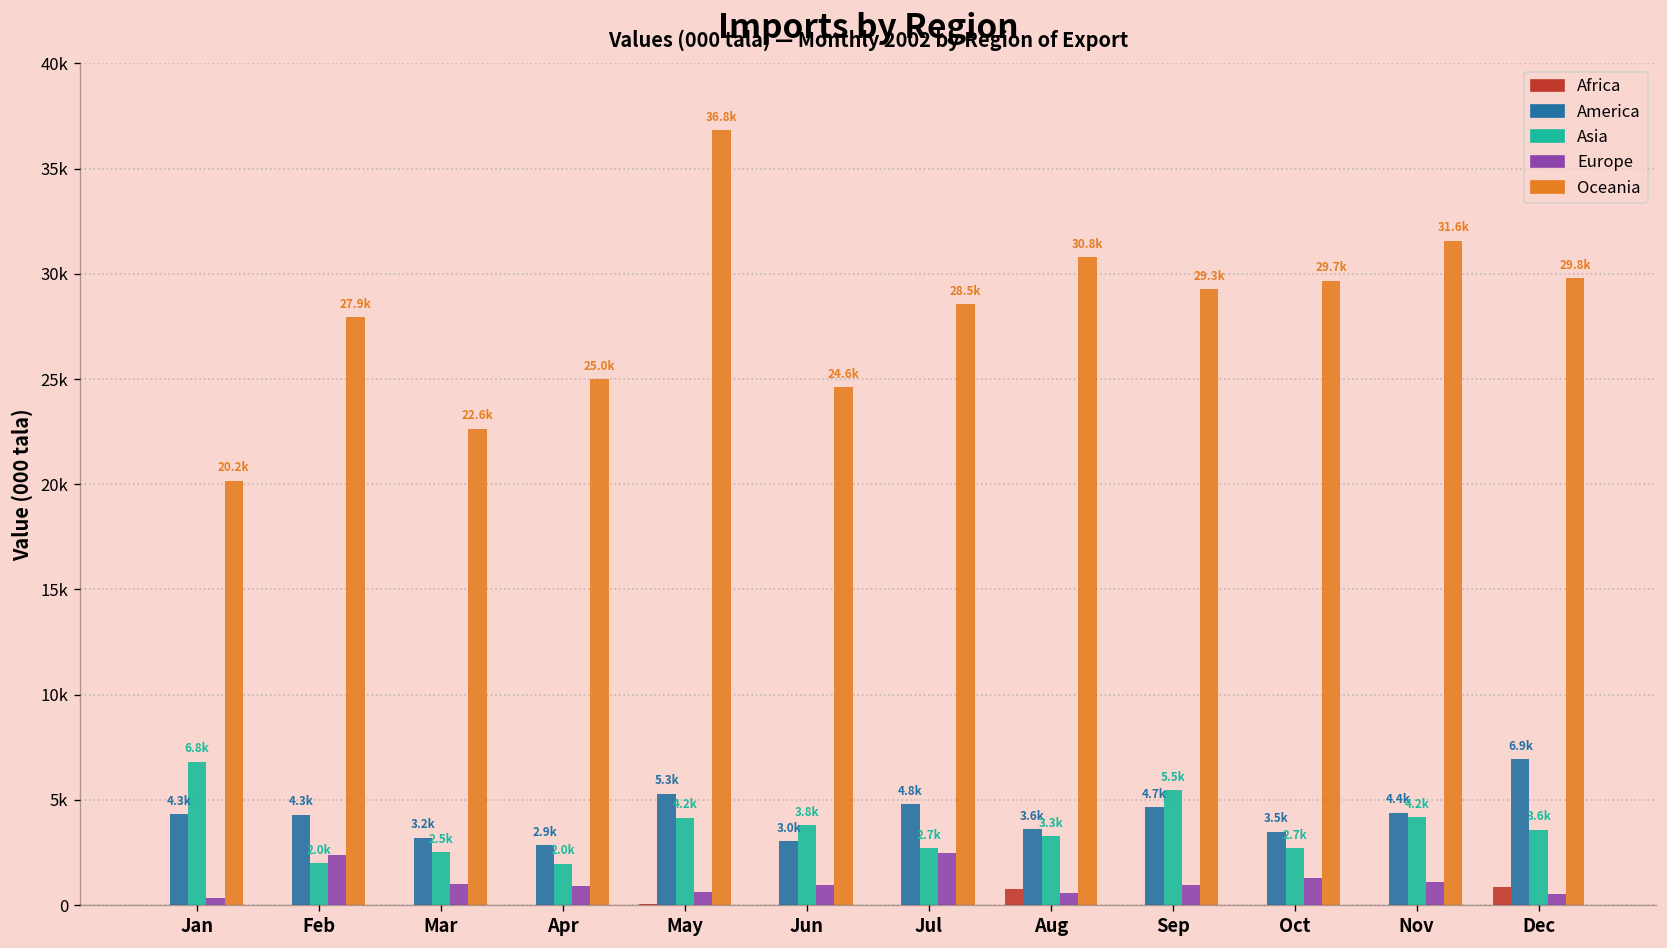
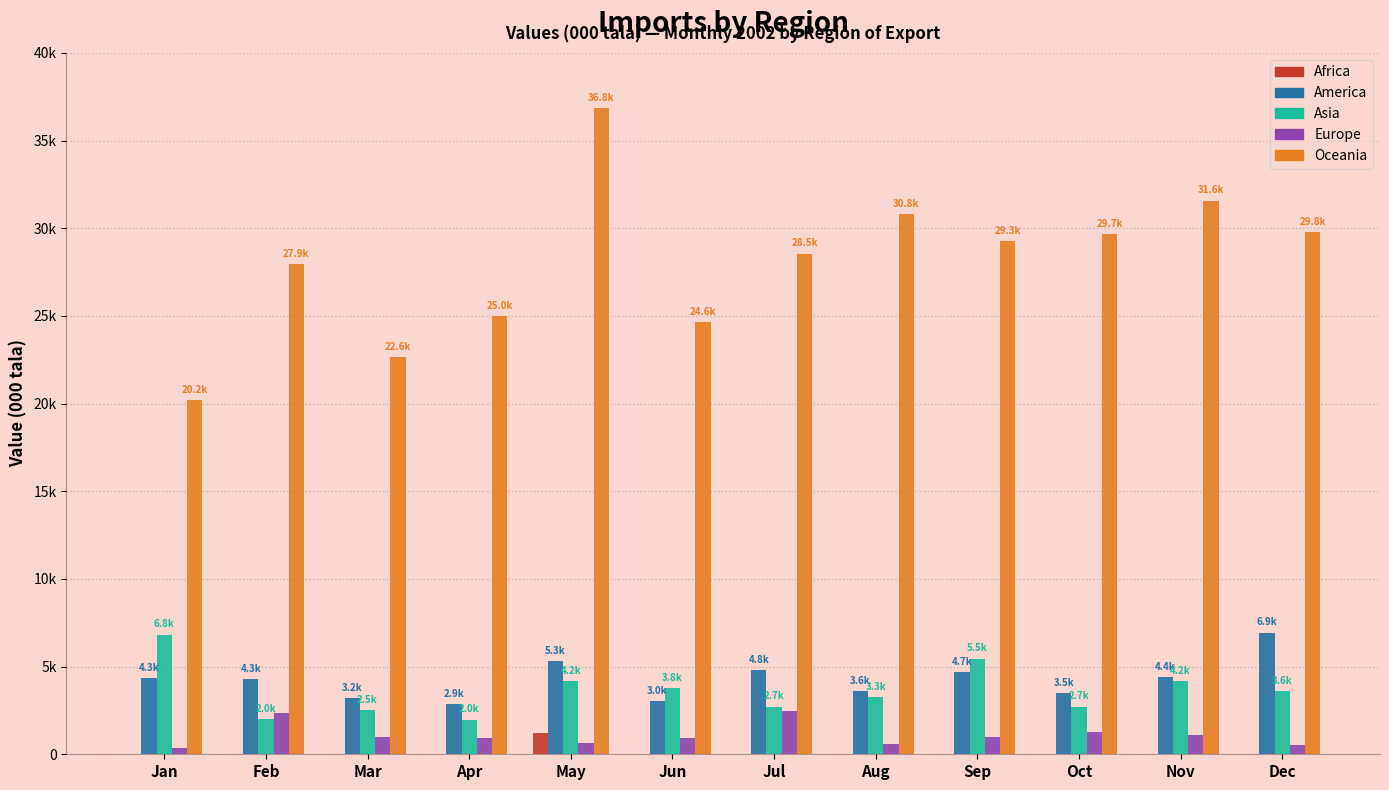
  {
    "Africa": {
      "Jan": "0",
      "Feb": "0",
      "Mar": "0",
      "Apr": "0",
-     "May": "100",
+     "May": "1200",
      "Jun": "0",
      "Jul": "0",
-     "Aug": "800",
+     "Aug": "0",
      "Sep": "0",
      "Oct": "0",
      "Nov": "0",
-     "Dec": "900"
+     "Dec": "0"
    },
    "America": {
      "Jan": "4.3k",
      "Feb": "4.3k",
      "Mar": "3.2k",
      "Apr": "2.9k",
      "May": "5.3k",
      "Jun": "3.0k",
      "Jul": "4.8k",
      "Aug": "3.6k",
      "Sep": "4.7k",
      "Oct": "3.5k",
      "Dec": "6.9k"
    },
    "Asia": {
      "Jan": "6.8k",
      "Feb": "2.0k",
      "Mar": "2.5k",
      "Apr": "2.0k",
      "May": "4.2k",
      "Jun": "3.8k",
      "Jul": "2.7k",
      "Aug": "3.3k",
      "Sep": "5.5k",
      "Oct": "2.7k",
      "Dec": "3.6k"
    },
    "Europe": {
      "Jan": "300",
      "Mar": "1000",
      "Apr": "900",
      "May": "600",
      "Jun": "900",
      "Jul": "2500",
      "Aug": "600",
      "Sep": "1000",
      "Oct": "1300",
      "Nov": "1100",
      "Dec": "500"
    },
    "Oceania": {
      "Jan": "20.2k",
      "Feb": "27.9k",
      "Mar": "22.6k",
      "Apr": "25.0k",
      "May": "36.8k",
      "Jun": "24.6k",
      "Jul": "28.5k",
      "Aug": "30.8k",
      "Sep": "29.3k",
      "Oct": "29.7k",
      "Nov": "31.6k",
      "Dec": "29.8k"
    }
  }
